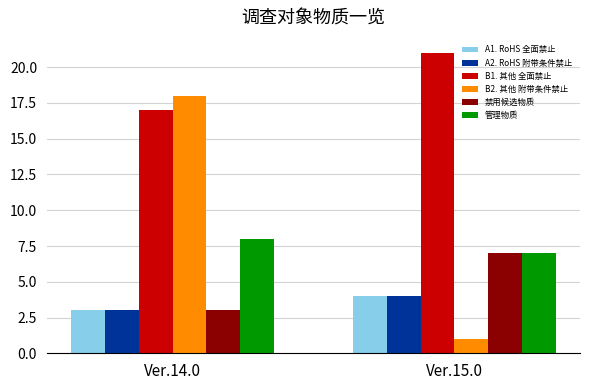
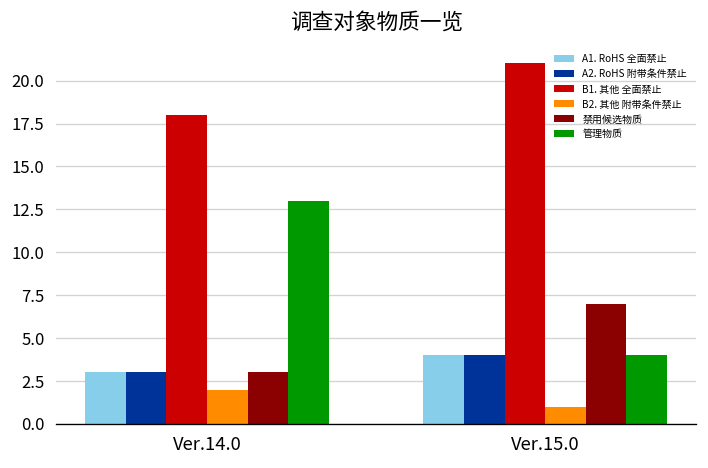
  {
    "A1. RoHS 全面禁止": {
      "Ver.14.0": 3,
      "Ver.15.0": 4
    },
    "A2. RoHS 附带条件禁止": {
      "Ver.14.0": 3,
      "Ver.15.0": 4
    },
    "B1. 其他 全面禁止": {
-     "Ver.14.0": 17,
+     "Ver.14.0": 18,
      "Ver.15.0": 21
    },
    "B2. 其他 附带条件禁止": {
-     "Ver.14.0": 18,
+     "Ver.14.0": 2,
      "Ver.15.0": 1
    },
    "禁用候选物质": {
      "Ver.14.0": 3,
      "Ver.15.0": 7
    },
    "管理物质": {
-     "Ver.14.0": 8,
-     "Ver.15.0": 7
+     "Ver.14.0": 13,
+     "Ver.15.0": 4
    }
  }
